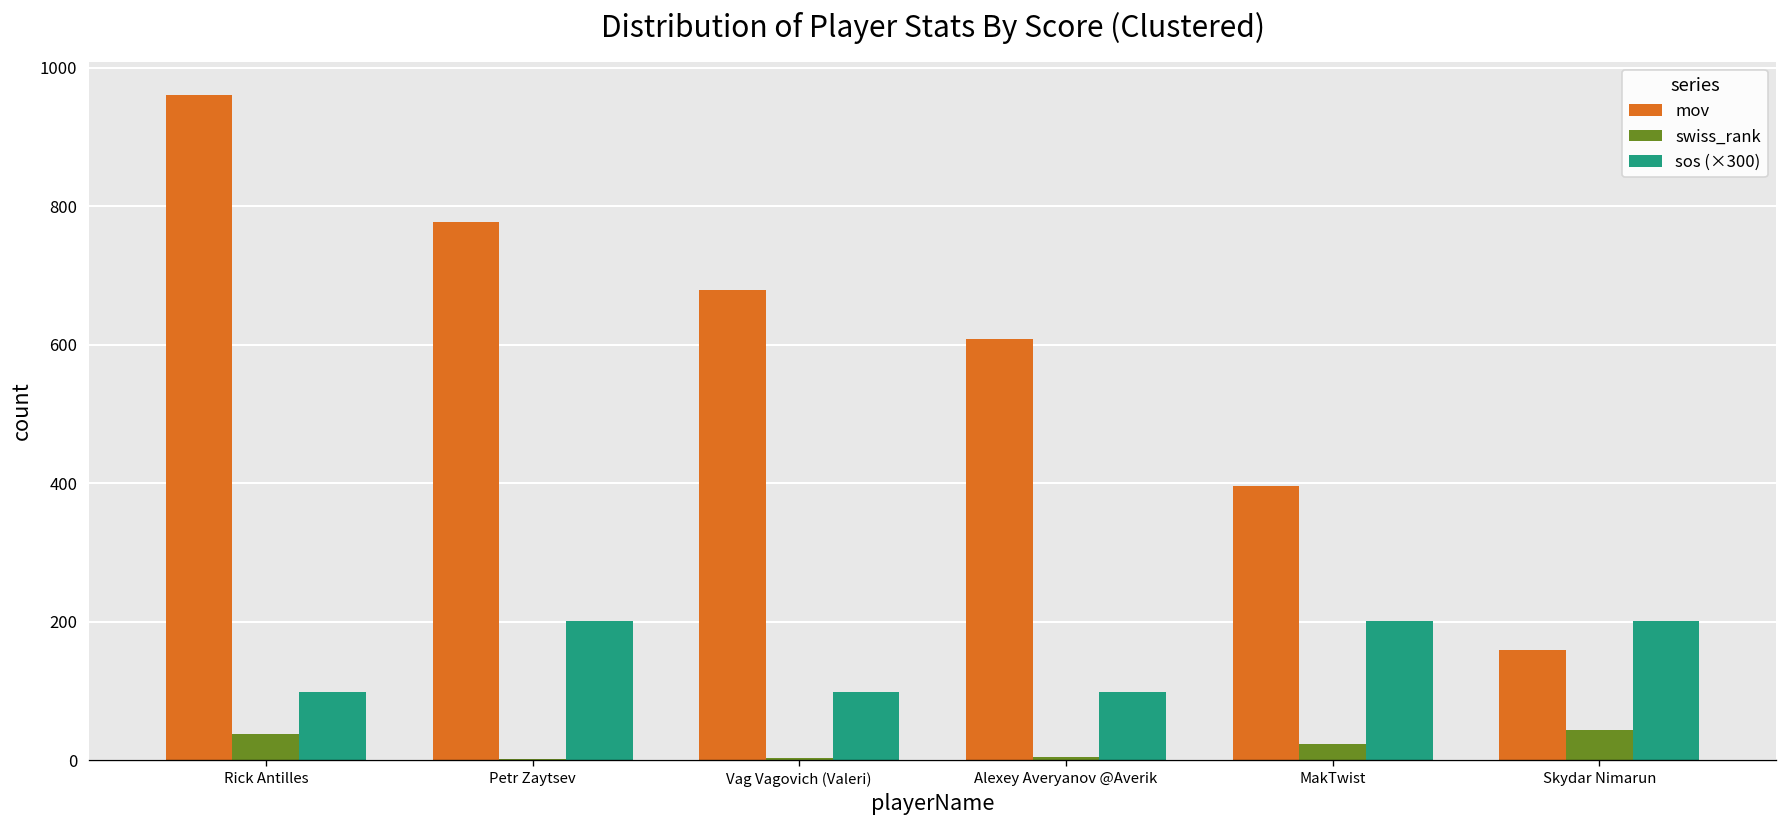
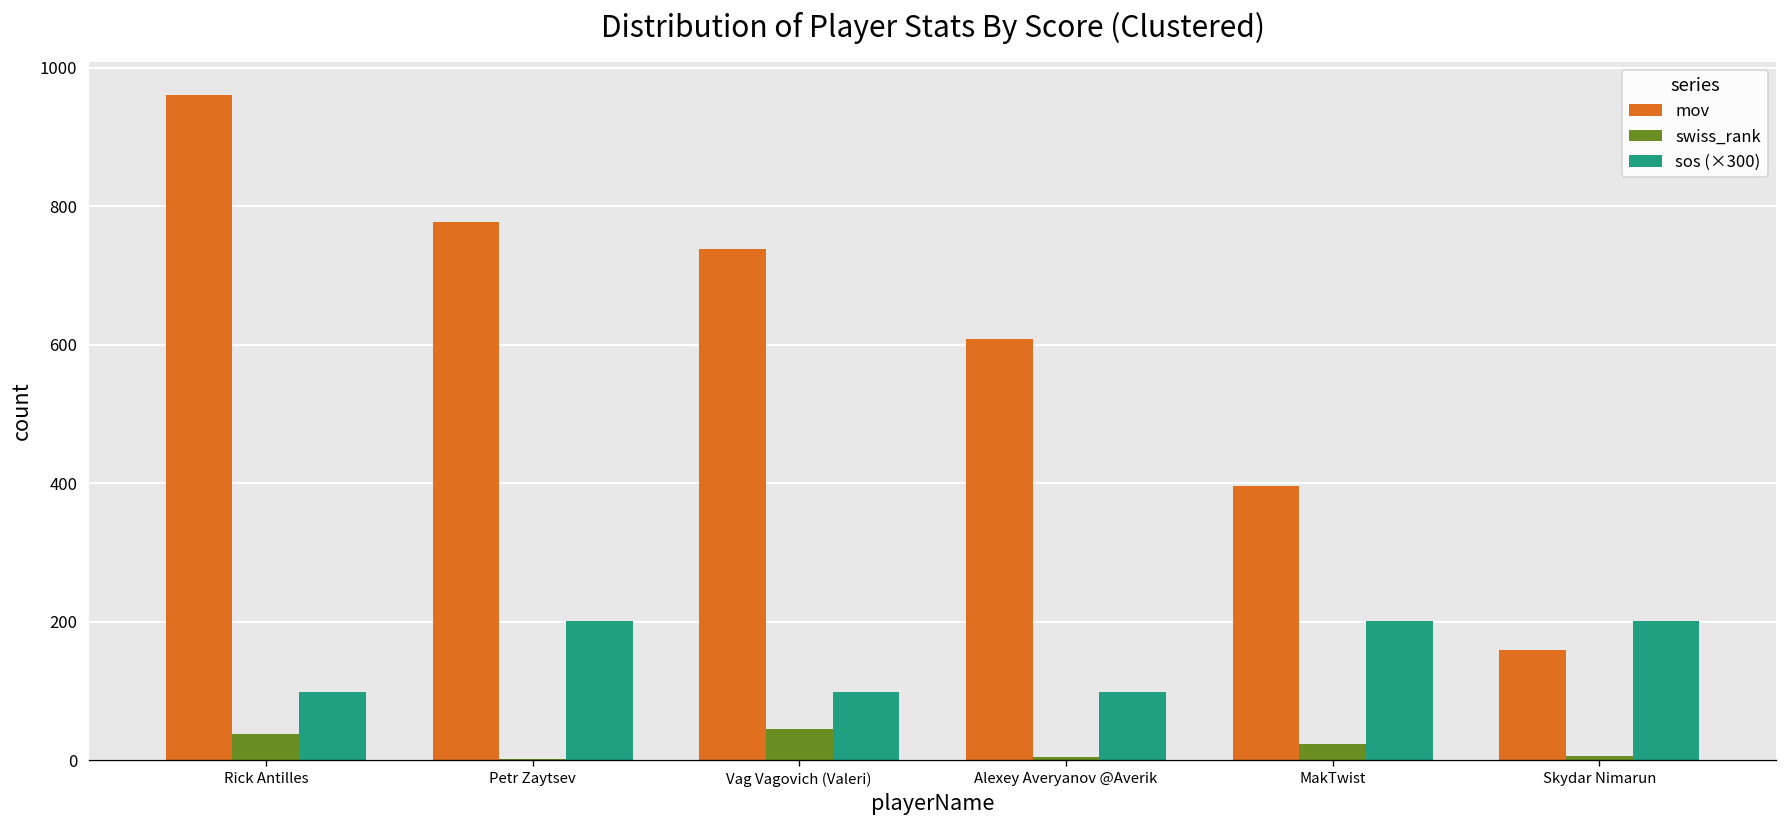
  {
    "mov": {
      "Rick Antilles": 960,
      "Petr Zaytsev": 780,
-     "Vag Vagovich (Valeri)": 680,
+     "Vag Vagovich (Valeri)": 740,
      "Alexey Averyanov @Averik": 610,
      "MakTwist": 400,
      "Skydar Nimarun": 160
    },
    "swiss_rank": {
      "Rick Antilles": 40,
-     "Vag Vagovich (Valeri)": 0,
+     "Vag Vagovich (Valeri)": 50,
      "MakTwist": 20,
-     "Skydar Nimarun": 40
+     "Skydar Nimarun": 10
    },
    "sos (×300)": {
      "Rick Antilles": 100,
      "Petr Zaytsev": 200,
      "Vag Vagovich (Valeri)": 100,
      "Alexey Averyanov @Averik": 100,
      "MakTwist": 200,
      "Skydar Nimarun": 200
    }
  }
